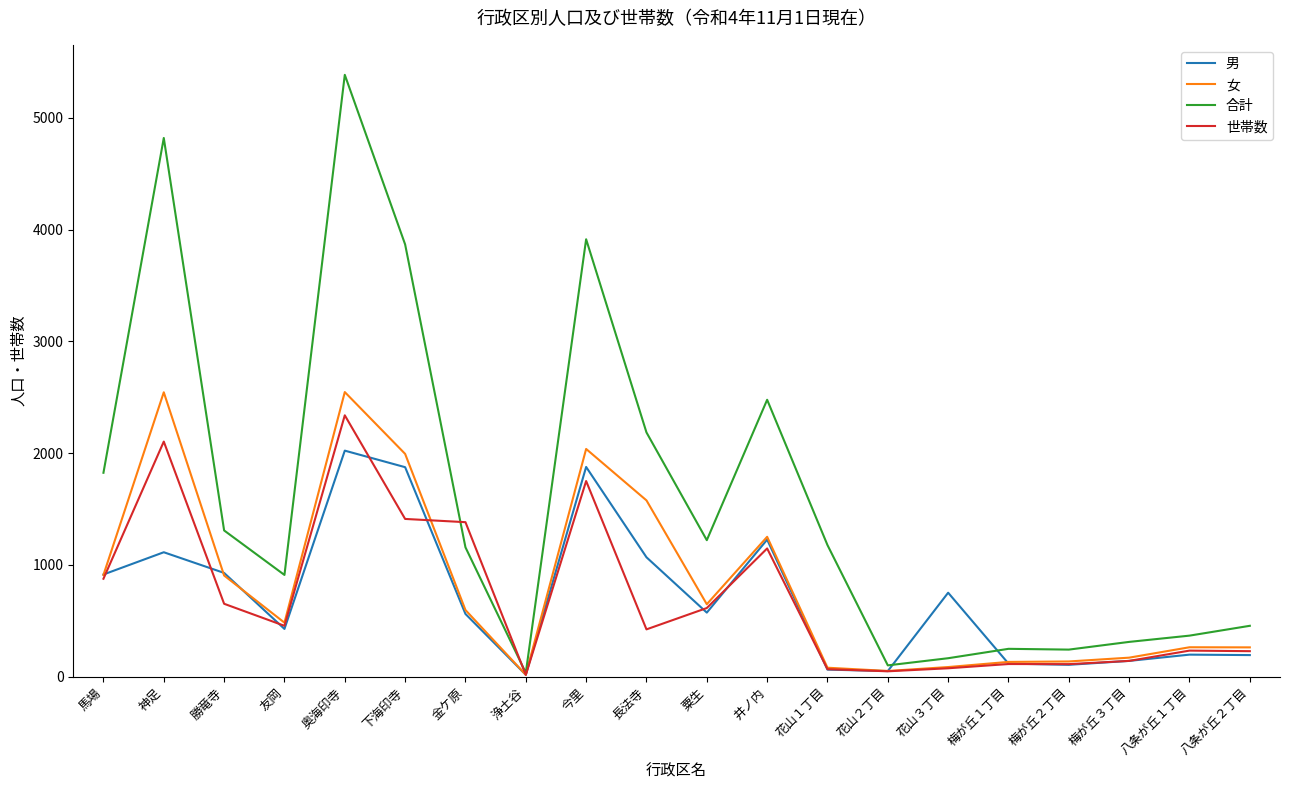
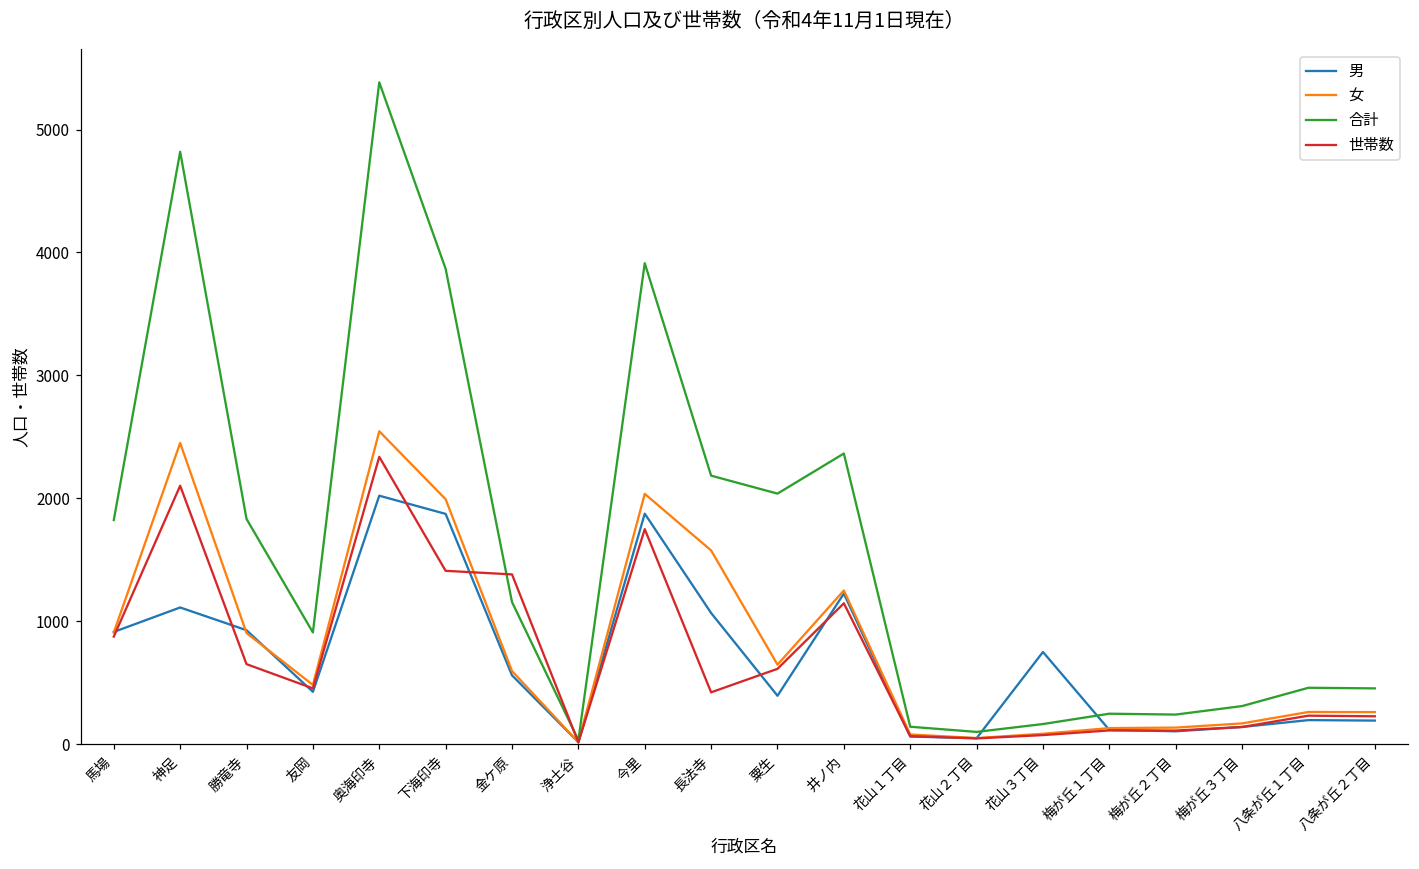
  {
    "男": {
      "神足": 1110,
      "勝竜寺": 930,
      "友岡": 430,
      "奥海印寺": 2020,
      "下海印寺": 1870,
      "金ケ原": 560,
      "今里": 1880,
      "長法寺": 1070,
-     "粟生": 570,
+     "粟生": 400,
      "井ノ内": 1230,
      "花山３丁目": 750,
      "八条が丘１丁目": 200,
      "八条が丘２丁目": 190
    },
    "女": {
-     "神足": 2540,
+     "神足": 2450,
      "勝竜寺": 910,
      "友岡": 480,
      "奥海印寺": 2550,
      "下海印寺": 1990,
      "金ケ原": 600,
      "今里": 2040,
      "長法寺": 1580,
      "粟生": 650,
      "井ノ内": 1250,
      "梅が丘２丁目": 140,
      "梅が丘３丁目": 170,
      "八条が丘１丁目": 260,
      "八条が丘２丁目": 260
    },
    "合計": {
      "馬場": 1820,
      "神足": 4820,
-     "勝竜寺": 1310,
+     "勝竜寺": 1830,
      "友岡": 910,
      "奥海印寺": 5380,
      "下海印寺": 3870,
      "金ケ原": 1160,
      "今里": 3910,
      "長法寺": 2190,
-     "粟生": 1220,
-     "井ノ内": 2480,
-     "花山１丁目": 1180,
+     "粟生": 2040,
+     "井ノ内": 2370,
+     "花山１丁目": 140,
      "花山２丁目": 100,
      "花山３丁目": 170,
      "梅が丘１丁目": 250,
      "梅が丘２丁目": 240,
      "梅が丘３丁目": 310,
-     "八条が丘１丁目": 370,
+     "八条が丘１丁目": 460,
      "八条が丘２丁目": 460
    },
    "世帯数": {
      "馬場": 880,
      "神足": 2100,
      "勝竜寺": 650,
      "友岡": 460,
      "奥海印寺": 2340,
      "下海印寺": 1410,
      "金ケ原": 1380,
      "今里": 1750,
      "長法寺": 420,
      "粟生": 610,
      "井ノ内": 1150,
      "八条が丘１丁目": 230,
      "八条が丘２丁目": 230
    }
  }
